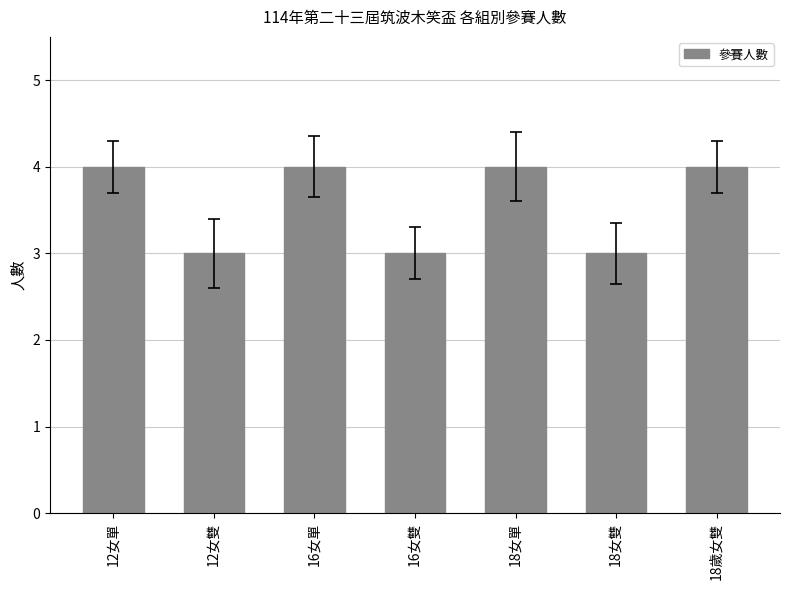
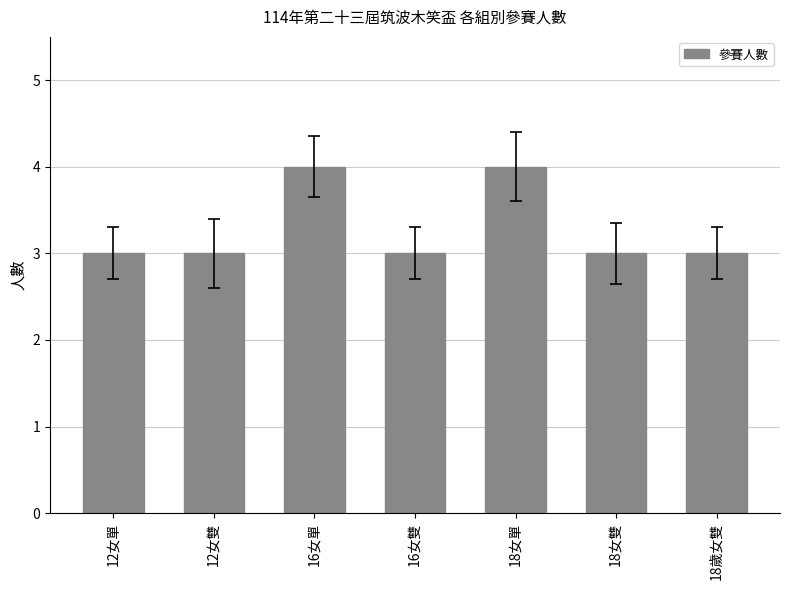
  {
    "參賽人數": {
-     "12女單": 4,
+     "12女單": 3,
      "12女雙": 3,
      "16女單": 4,
      "16女雙": 3,
      "18女單": 4,
      "18女雙": 3,
-     "18歲女雙": 4
+     "18歲女雙": 3
    }
  }
